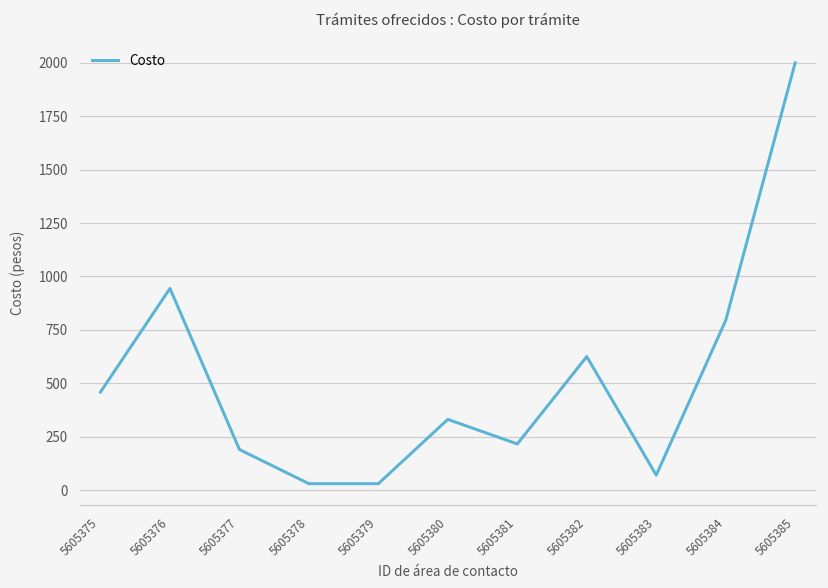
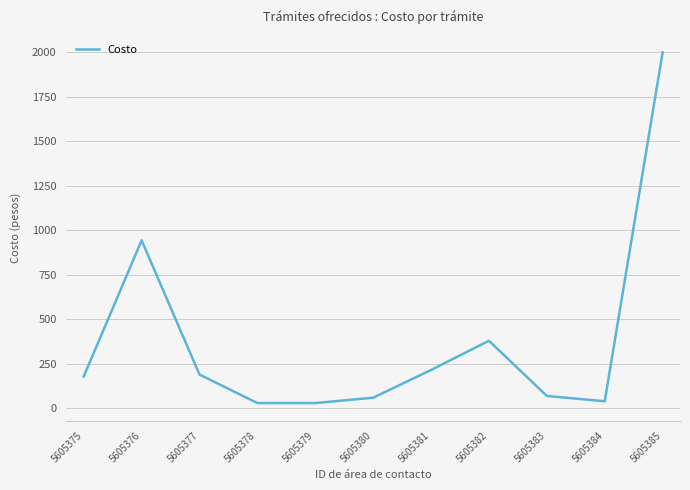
  {
-   "5605375": 460,
+   "5605375": 180,
    "5605376": 940,
    "5605377": 190,
    "5605378": 30,
    "5605379": 30,
-   "5605380": 330,
+   "5605380": 60,
    "5605381": 220,
-   "5605382": 630,
+   "5605382": 380,
    "5605383": 70,
-   "5605384": 790,
+   "5605384": 40,
    "5605385": 2000
  }
